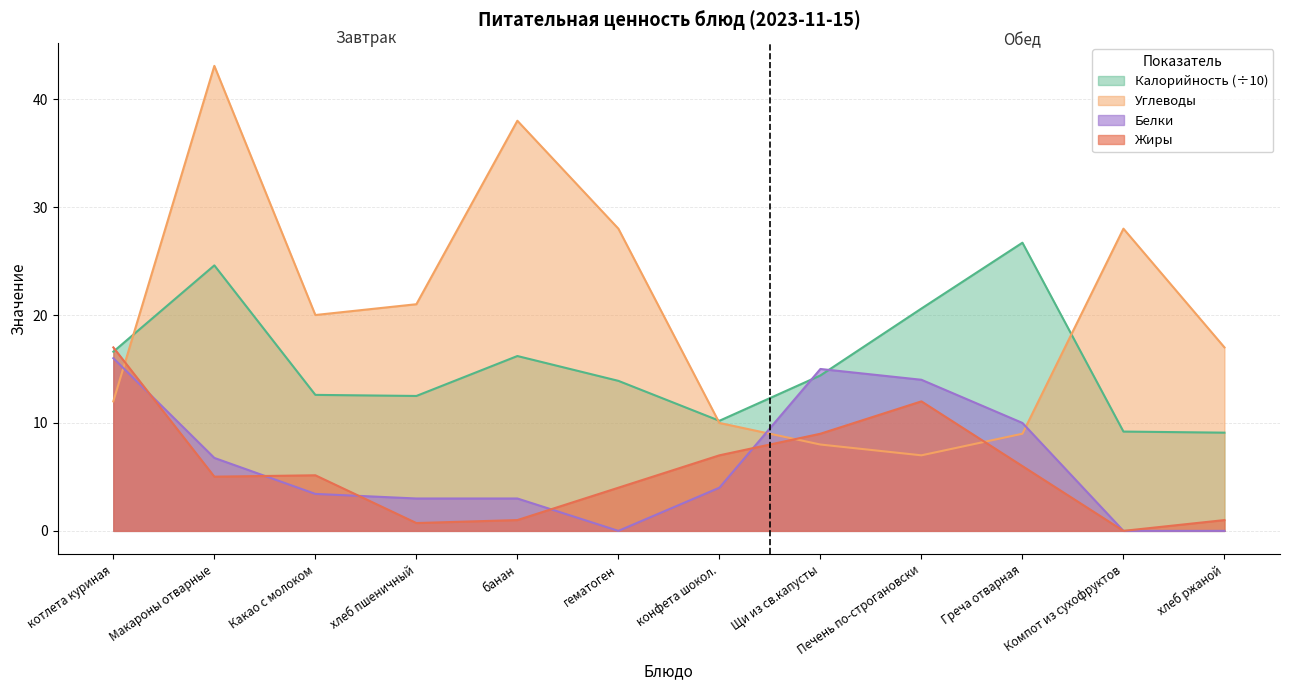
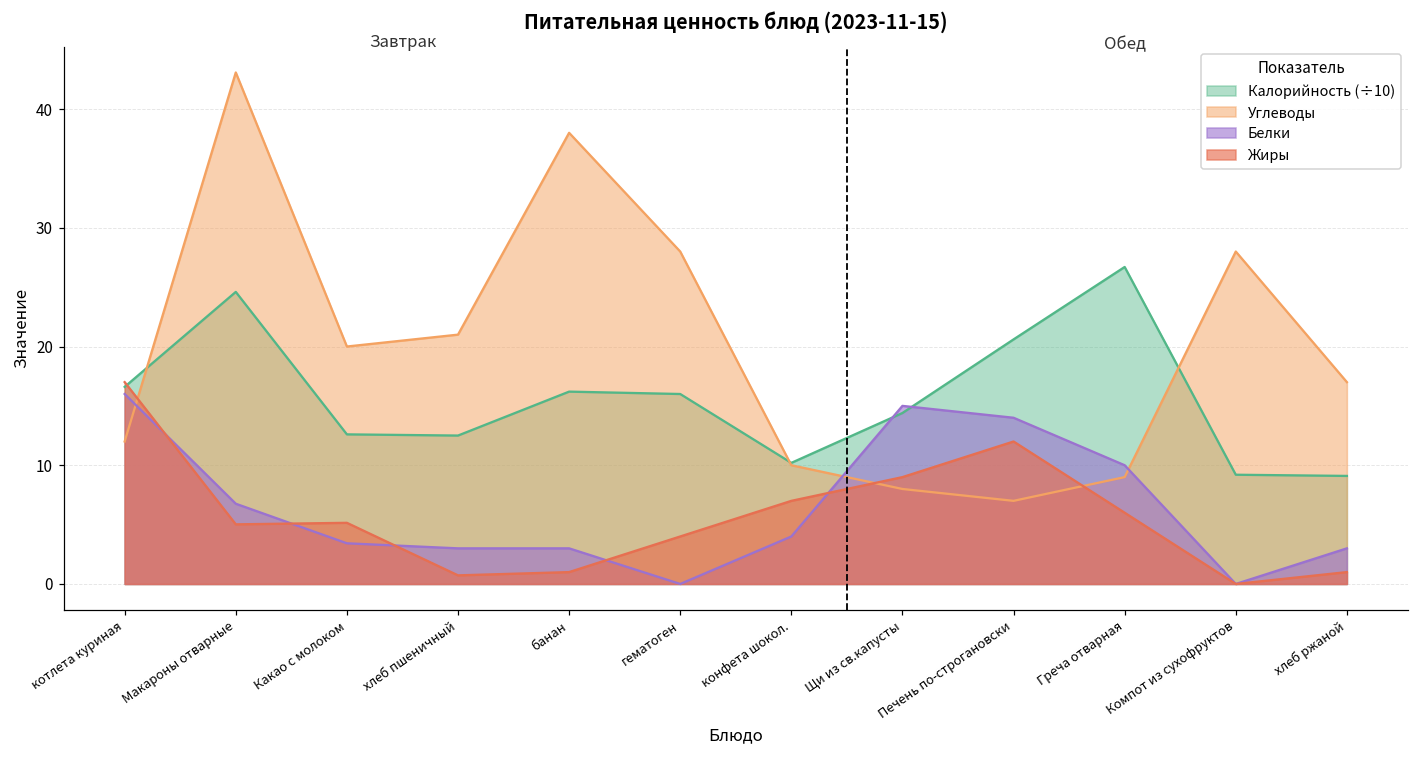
  {
    "Калорийность (÷10)": {
      "котлета куриная": 16.6,
      "Макароны отварные": 24.6,
      "Какао с молоком": 12.6,
      "хлеб пшеничный": 12.5,
      "банан": 16.2,
-     "гематоген": 13.9,
+     "гематоген": 16.0,
      "Щи из св.капусты": 14.4,
      "Печень по-строгановски": 20.6,
      "Греча отварная": 26.7,
      "Компот из сухофруктов": 9.2,
      "хлеб ржаной": 9.1
    },
    "Белки": {
      "котлета куриная": 16,
      "Макароны отварные": 6.8,
      "Какао с молоком": 3.4,
      "хлеб пшеничный": 3,
      "банан": 3,
      "гематоген": 0,
      "конфета шокол.": 4,
      "Щи из св.капусты": 15,
      "Печень по-строгановски": 14,
      "Греча отварная": 10,
-     "хлеб ржаной": 0
+     "хлеб ржаной": 3
    }
  }
